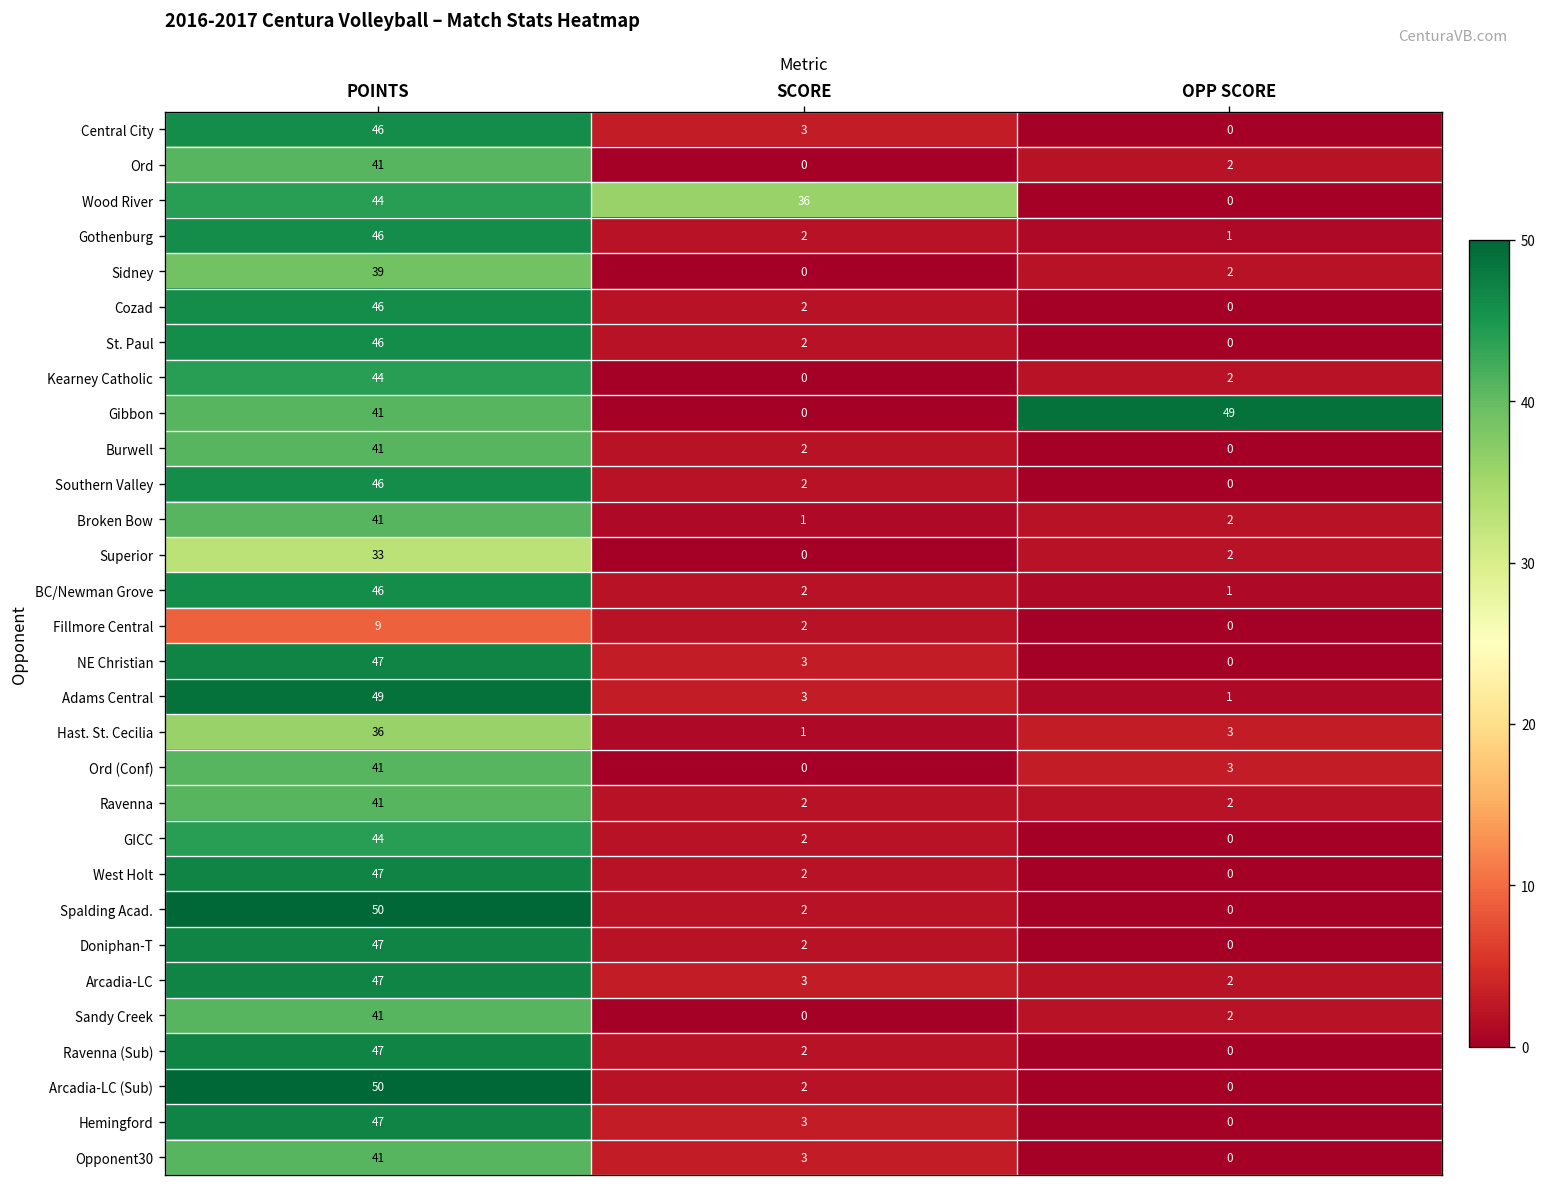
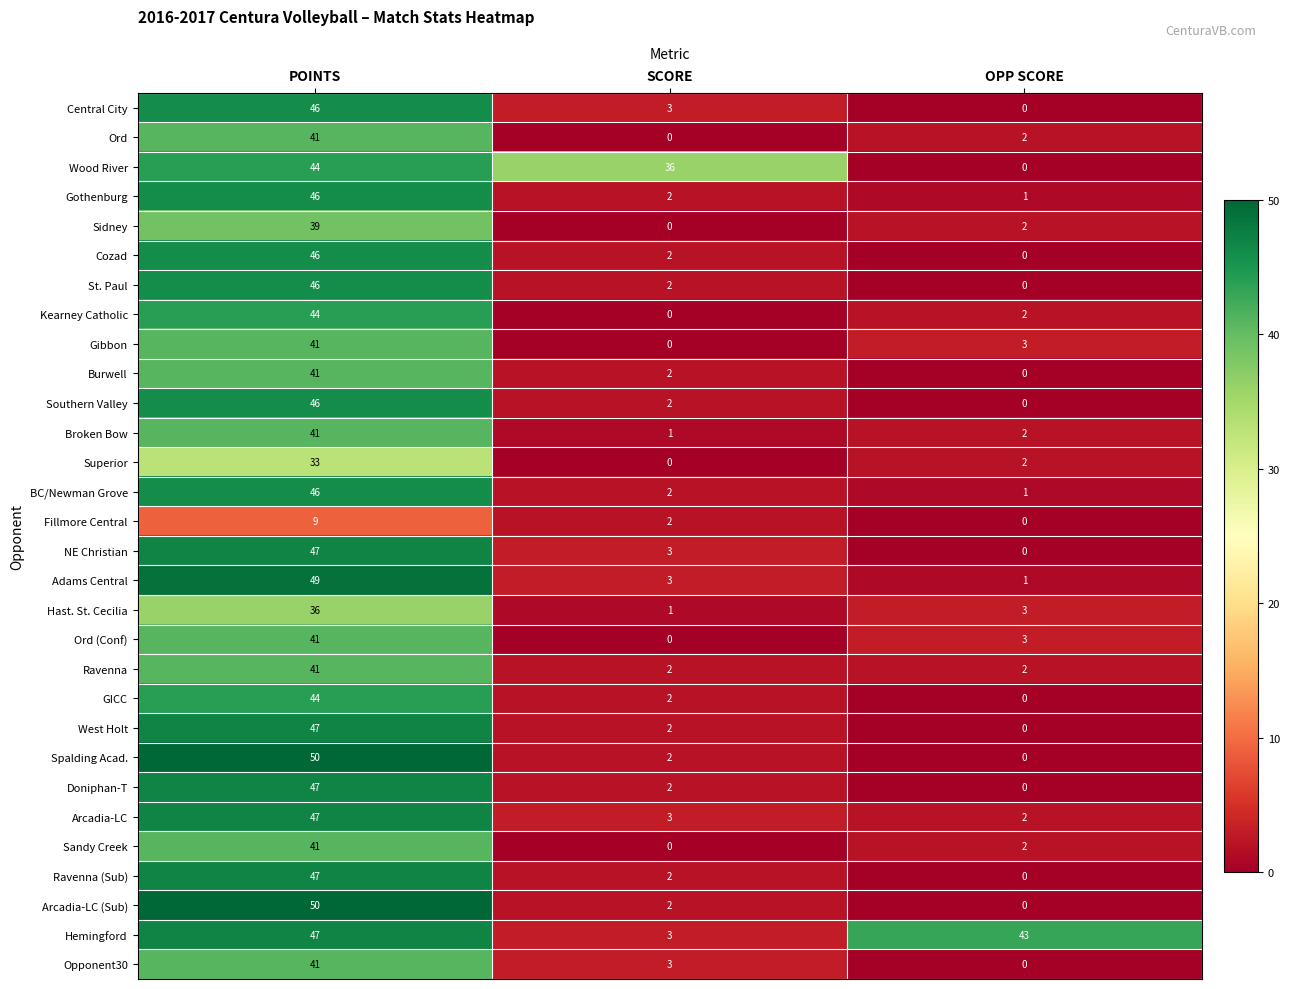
  {
    "Central City": {
      "POINTS": 46,
      "SCORE": 3,
      "OPP SCORE": 0
    },
    "Ord": {
      "POINTS": 41,
      "SCORE": 0,
      "OPP SCORE": 2
    },
    "Wood River": {
      "POINTS": 44,
      "SCORE": 36,
      "OPP SCORE": 0
    },
    "Gothenburg": {
      "POINTS": 46,
      "SCORE": 2,
      "OPP SCORE": 1
    },
    "Sidney": {
      "POINTS": 39,
      "SCORE": 0,
      "OPP SCORE": 2
    },
    "Cozad": {
      "POINTS": 46,
      "SCORE": 2,
      "OPP SCORE": 0
    },
    "St. Paul": {
      "POINTS": 46,
      "SCORE": 2,
      "OPP SCORE": 0
    },
    "Kearney Catholic": {
      "POINTS": 44,
      "SCORE": 0,
      "OPP SCORE": 2
    },
    "Gibbon": {
      "POINTS": 41,
      "SCORE": 0,
-     "OPP SCORE": 49
+     "OPP SCORE": 3
    },
    "Burwell": {
      "POINTS": 41,
      "SCORE": 2,
      "OPP SCORE": 0
    },
    "Southern Valley": {
      "POINTS": 46,
      "SCORE": 2,
      "OPP SCORE": 0
    },
    "Broken Bow": {
      "POINTS": 41,
      "SCORE": 1,
      "OPP SCORE": 2
    },
    "Superior": {
      "POINTS": 33,
      "SCORE": 0,
      "OPP SCORE": 2
    },
    "BC/Newman Grove": {
      "POINTS": 46,
      "SCORE": 2,
      "OPP SCORE": 1
    },
    "Fillmore Central": {
      "POINTS": 9,
      "SCORE": 2,
      "OPP SCORE": 0
    },
    "NE Christian": {
      "POINTS": 47,
      "SCORE": 3,
      "OPP SCORE": 0
    },
    "Adams Central": {
      "POINTS": 49,
      "SCORE": 3,
      "OPP SCORE": 1
    },
    "Hast. St. Cecilia": {
      "POINTS": 36,
      "SCORE": 1,
      "OPP SCORE": 3
    },
    "Ord (Conf)": {
      "POINTS": 41,
      "SCORE": 0,
      "OPP SCORE": 3
    },
    "Ravenna": {
      "POINTS": 41,
      "SCORE": 2,
      "OPP SCORE": 2
    },
    "GICC": {
      "POINTS": 44,
      "SCORE": 2,
      "OPP SCORE": 0
    },
    "West Holt": {
      "POINTS": 47,
      "SCORE": 2,
      "OPP SCORE": 0
    },
    "Spalding Acad.": {
      "POINTS": 50,
      "SCORE": 2,
      "OPP SCORE": 0
    },
    "Doniphan-T": {
      "POINTS": 47,
      "SCORE": 2,
      "OPP SCORE": 0
    },
    "Arcadia-LC": {
      "POINTS": 47,
      "SCORE": 3,
      "OPP SCORE": 2
    },
    "Sandy Creek": {
      "POINTS": 41,
      "SCORE": 0,
      "OPP SCORE": 2
    },
    "Ravenna (Sub)": {
      "POINTS": 47,
      "SCORE": 2,
      "OPP SCORE": 0
    },
    "Arcadia-LC (Sub)": {
      "POINTS": 50,
      "SCORE": 2,
      "OPP SCORE": 0
    },
    "Hemingford": {
      "POINTS": 47,
      "SCORE": 3,
-     "OPP SCORE": 0
+     "OPP SCORE": 43
    },
    "Opponent30": {
      "POINTS": 41,
      "SCORE": 3,
      "OPP SCORE": 0
    }
  }
